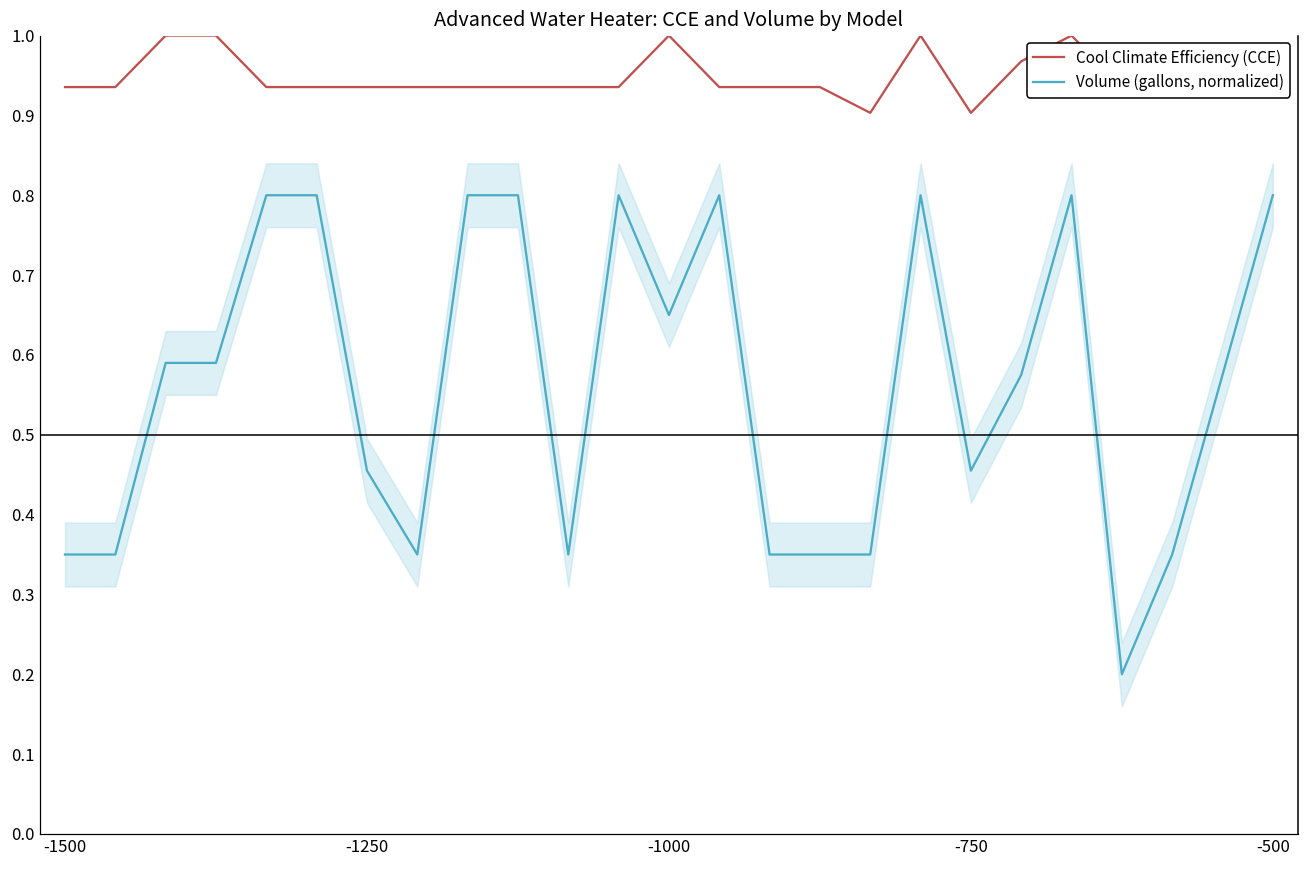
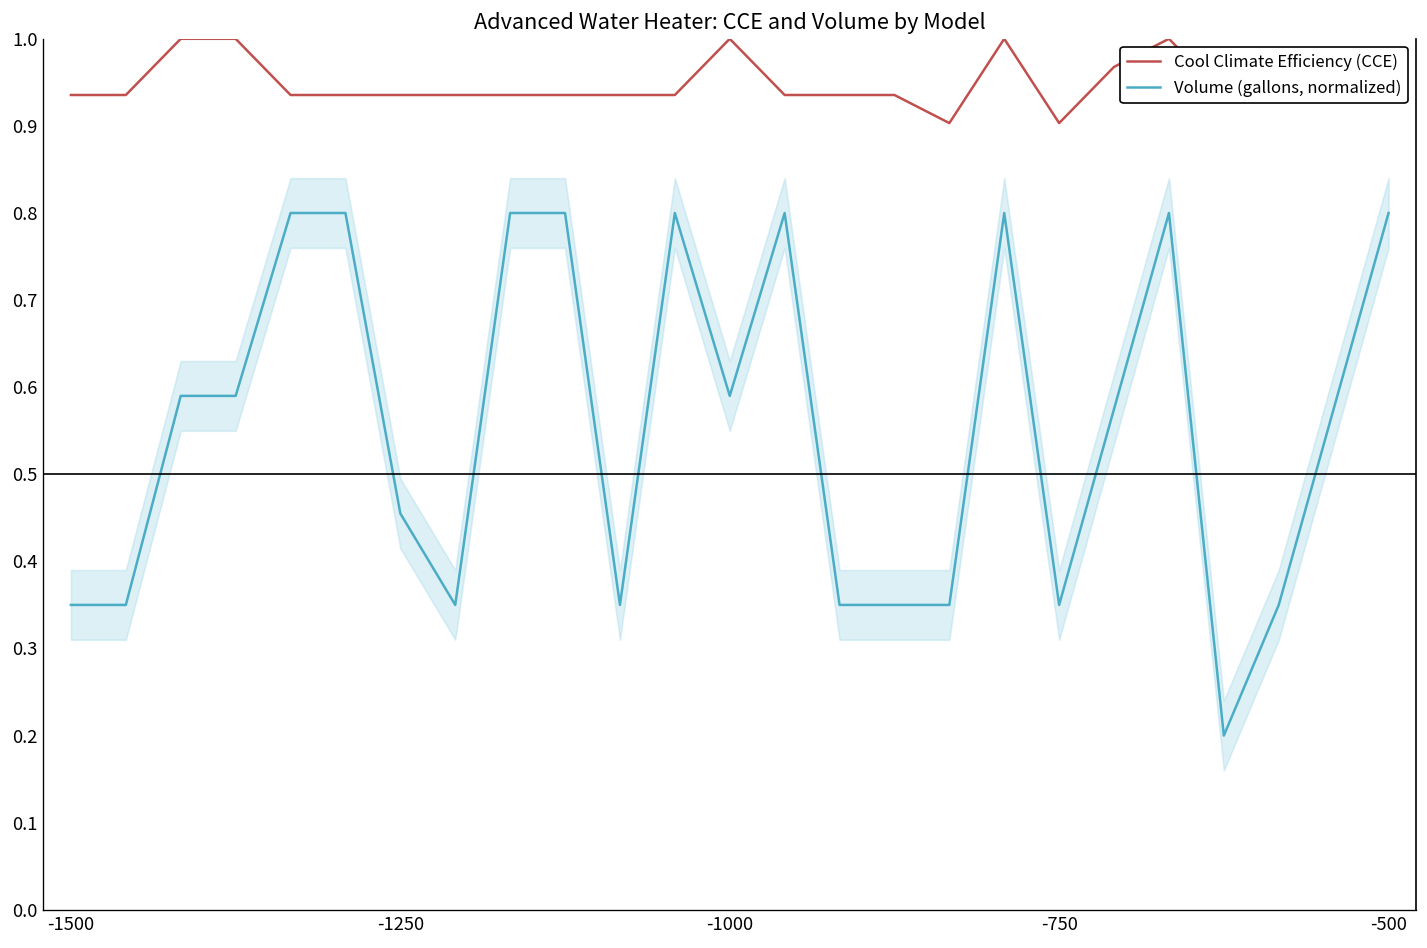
  {
    "Cool Climate Efficiency (CCE)": {
      "-1500": 0.94,
      "-1250": 0.94,
      "-1000": 1.00,
      "-750": 0.90
    },
    "Volume (gallons, normalized)": {
      "-1500": 0.35,
      "-1250": 0.46,
-     "-1000": 0.65,
-     "-750": 0.46,
+     "-1000": 0.59,
+     "-750": 0.35,
      "-500": 0.80
    }
  }
